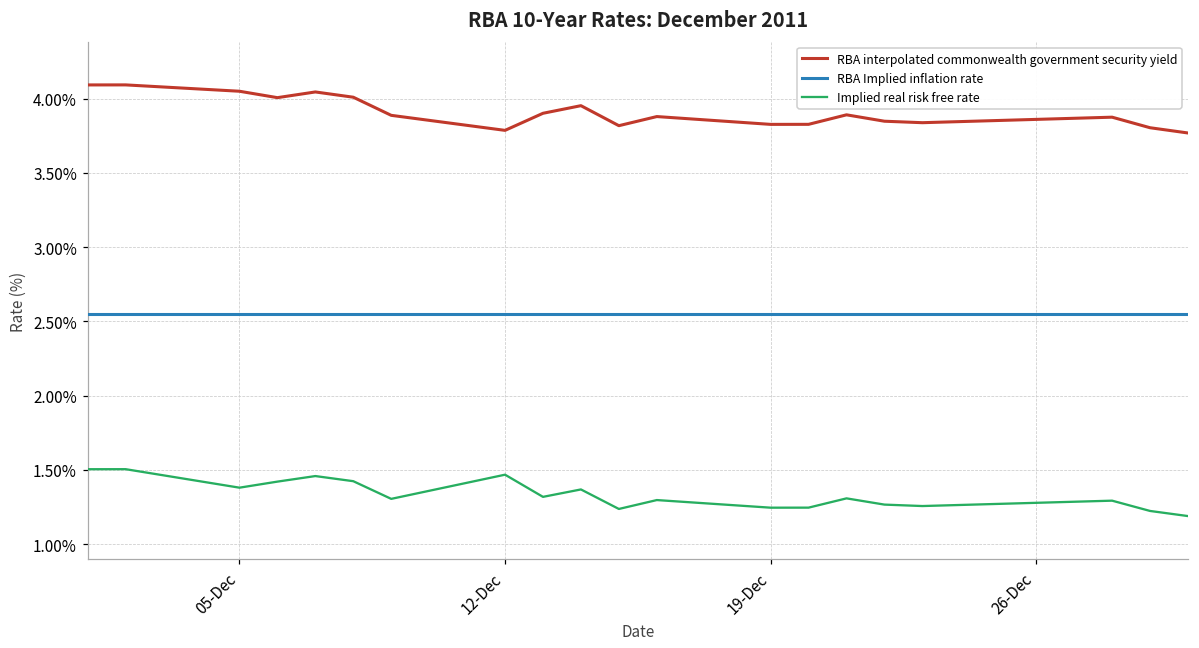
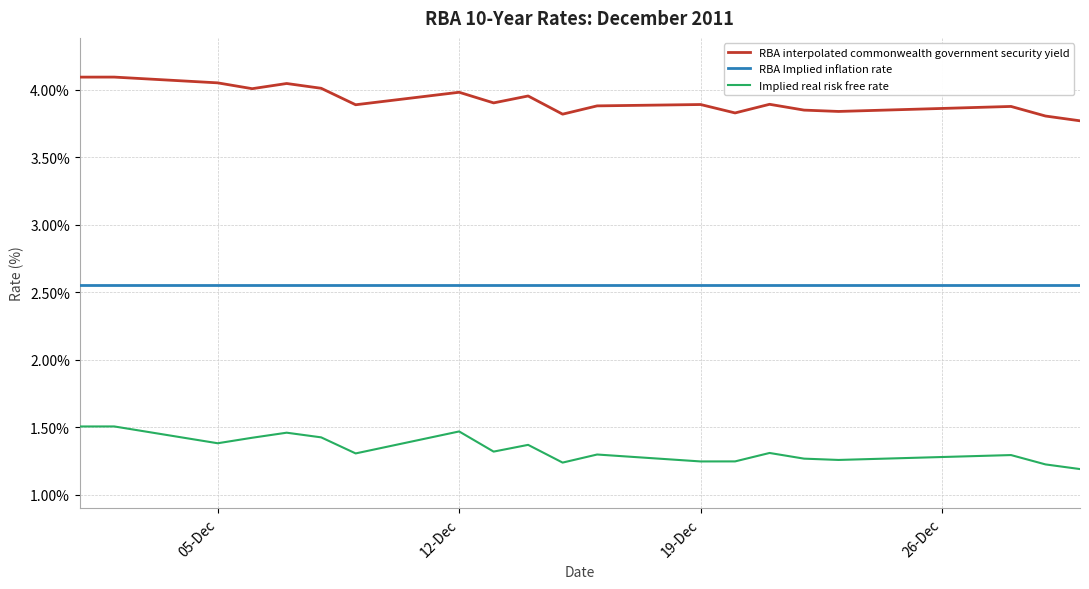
  {
    "RBA interpolated commonwealth government security yield": {
      "05-Dec": "4.05%",
-     "12-Dec": "3.79%",
-     "19-Dec": "3.83%"
+     "12-Dec": "3.98%",
+     "19-Dec": "3.89%"
    },
    "RBA Implied inflation rate": {
      "05-Dec": "2.55%",
      "12-Dec": "2.55%",
      "19-Dec": "2.55%"
    },
    "Implied real risk free rate": {
      "05-Dec": "1.38%",
      "12-Dec": "1.47%",
      "19-Dec": "1.25%"
    }
  }
